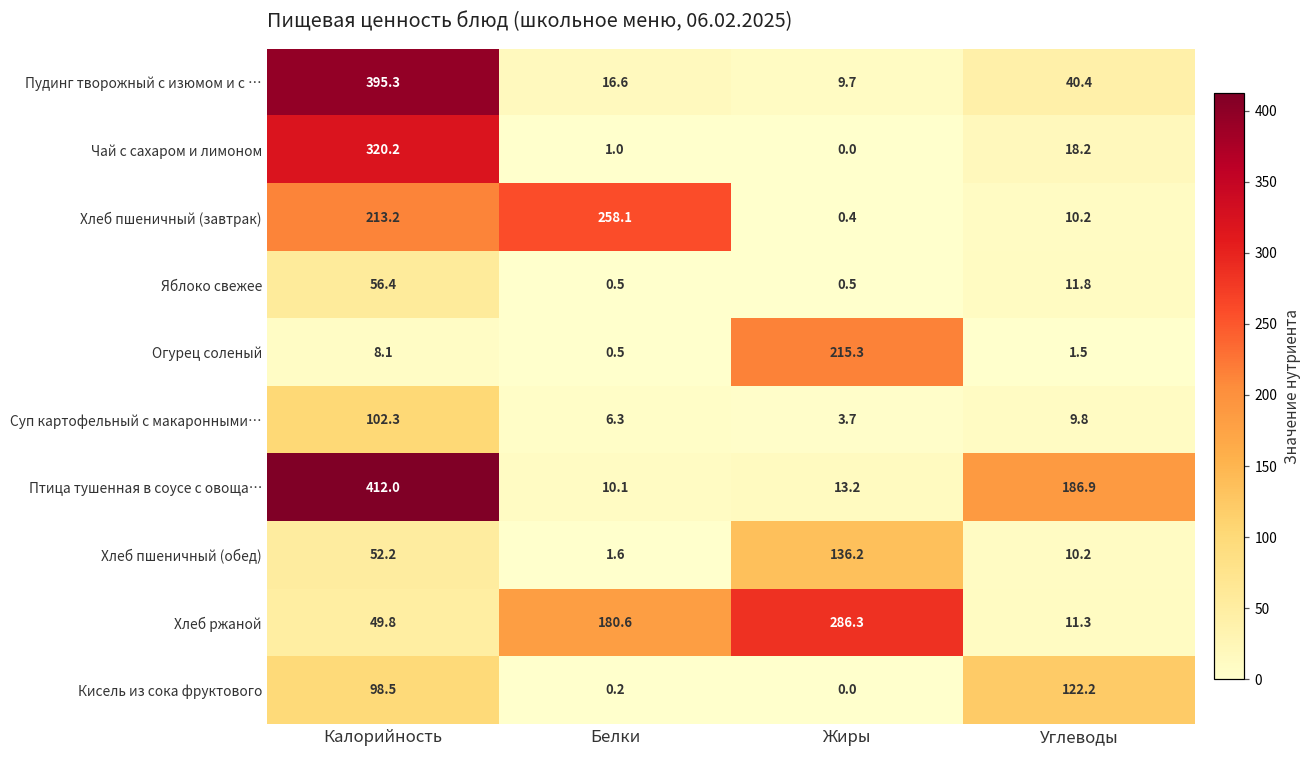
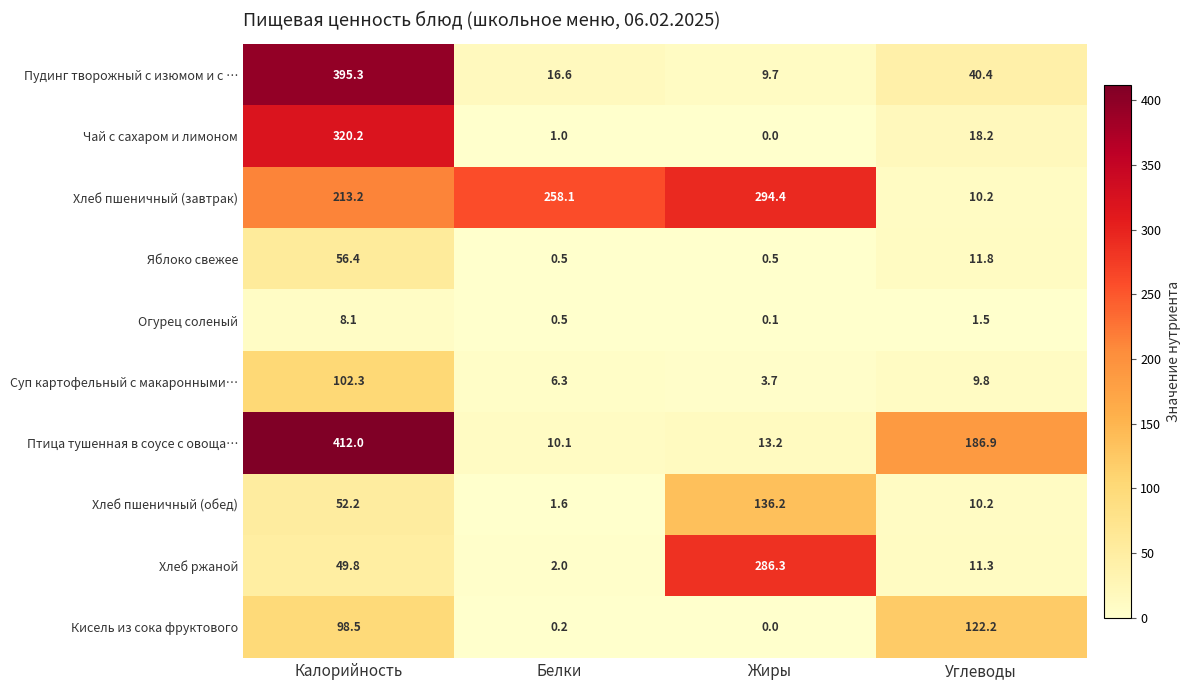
  {
    "Пудинг творожный с изюмом и с …": {
      "Калорийность": 395.3,
      "Белки": 16.6,
      "Жиры": 9.7,
      "Углеводы": 40.4
    },
    "Чай с сахаром и лимоном": {
      "Калорийность": 320.2,
      "Белки": 1.0,
      "Жиры": 0.0,
      "Углеводы": 18.2
    },
    "Хлеб пшеничный (завтрак)": {
      "Калорийность": 213.2,
      "Белки": 258.1,
-     "Жиры": 0.4,
+     "Жиры": 294.4,
      "Углеводы": 10.2
    },
    "Яблоко свежее": {
      "Калорийность": 56.4,
      "Белки": 0.5,
      "Жиры": 0.5,
      "Углеводы": 11.8
    },
    "Огурец соленый": {
      "Калорийность": 8.1,
      "Белки": 0.5,
-     "Жиры": 215.3,
+     "Жиры": 0.1,
      "Углеводы": 1.5
    },
    "Суп картофельный с макаронными…": {
      "Калорийность": 102.3,
      "Белки": 6.3,
      "Жиры": 3.7,
      "Углеводы": 9.8
    },
    "Птица тушенная в соусе с овоща…": {
      "Калорийность": 412.0,
      "Белки": 10.1,
      "Жиры": 13.2,
      "Углеводы": 186.9
    },
    "Хлеб пшеничный (обед)": {
      "Калорийность": 52.2,
      "Белки": 1.6,
      "Жиры": 136.2,
      "Углеводы": 10.2
    },
    "Хлеб ржаной": {
      "Калорийность": 49.8,
-     "Белки": 180.6,
+     "Белки": 2.0,
      "Жиры": 286.3,
      "Углеводы": 11.3
    },
    "Кисель из сока фруктового": {
      "Калорийность": 98.5,
      "Белки": 0.2,
      "Жиры": 0.0,
      "Углеводы": 122.2
    }
  }
